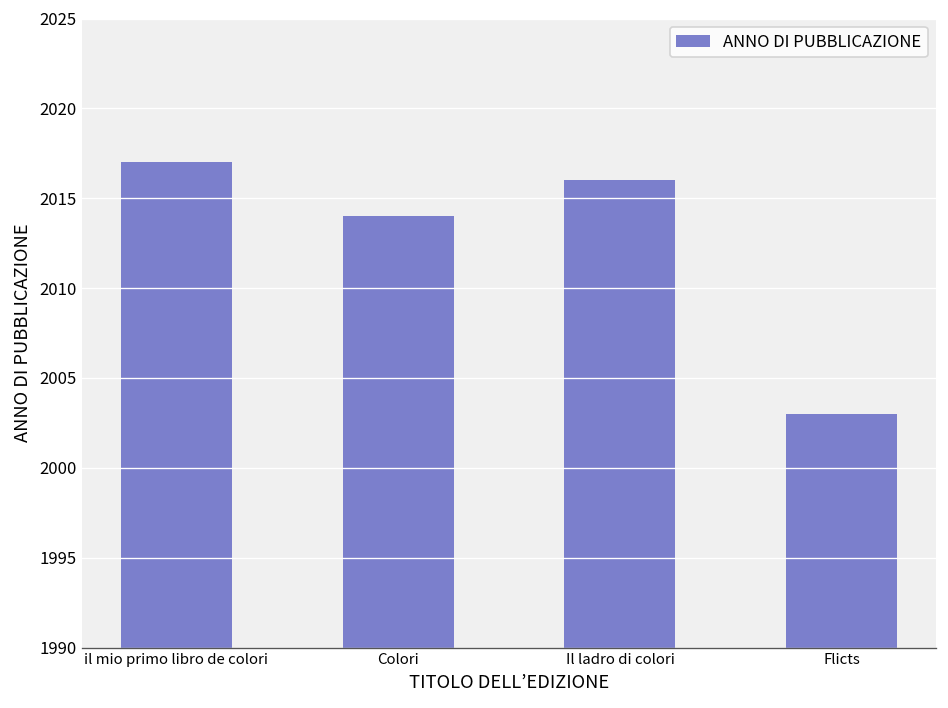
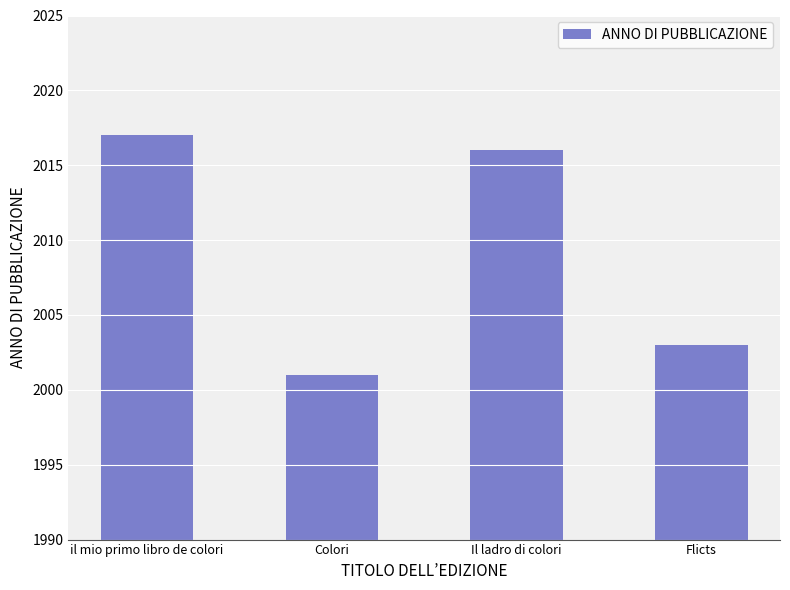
  {
    "il mio primo libro de colori": 2017,
-   "Colori": 2014,
+   "Colori": 2001,
    "Il ladro di colori": 2016,
    "Flicts": 2003
  }
